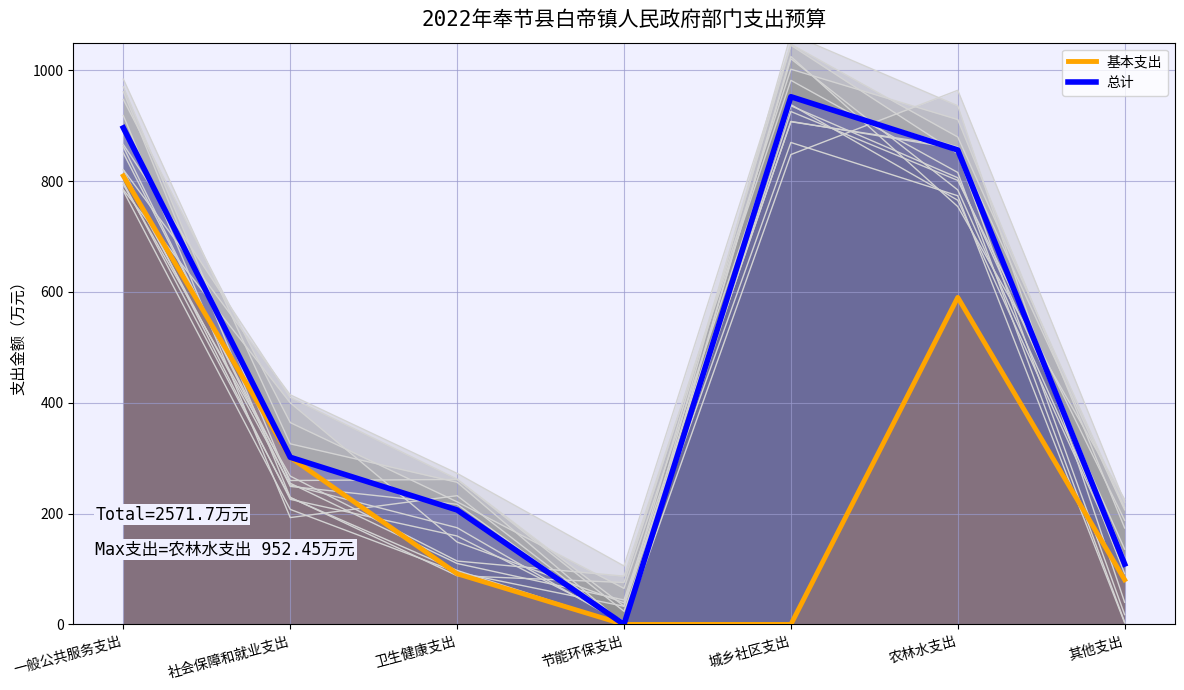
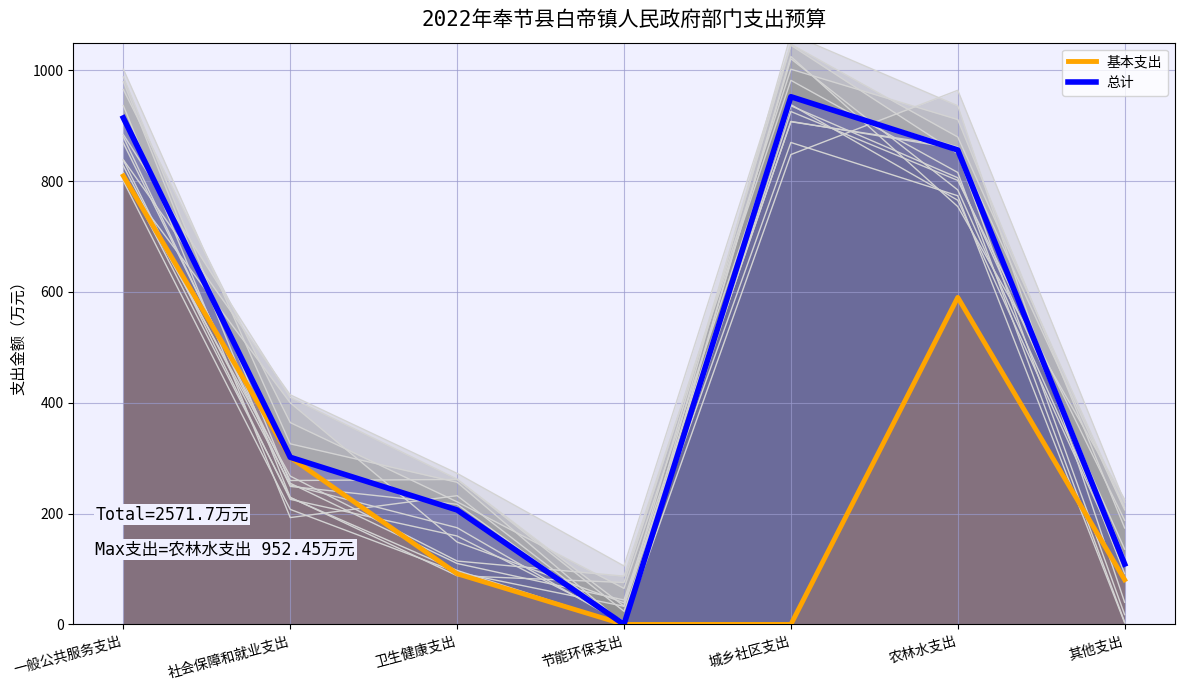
  {
    "基本支出": {
      "城乡社区支出": 0,
      "农林水支出": 590,
      "其他支出": 80
    },
    "总计": {
-     "一般公共服务支出": 900,
+     "一般公共服务支出": 910,
      "卫生健康支出": 210
    }
  }
